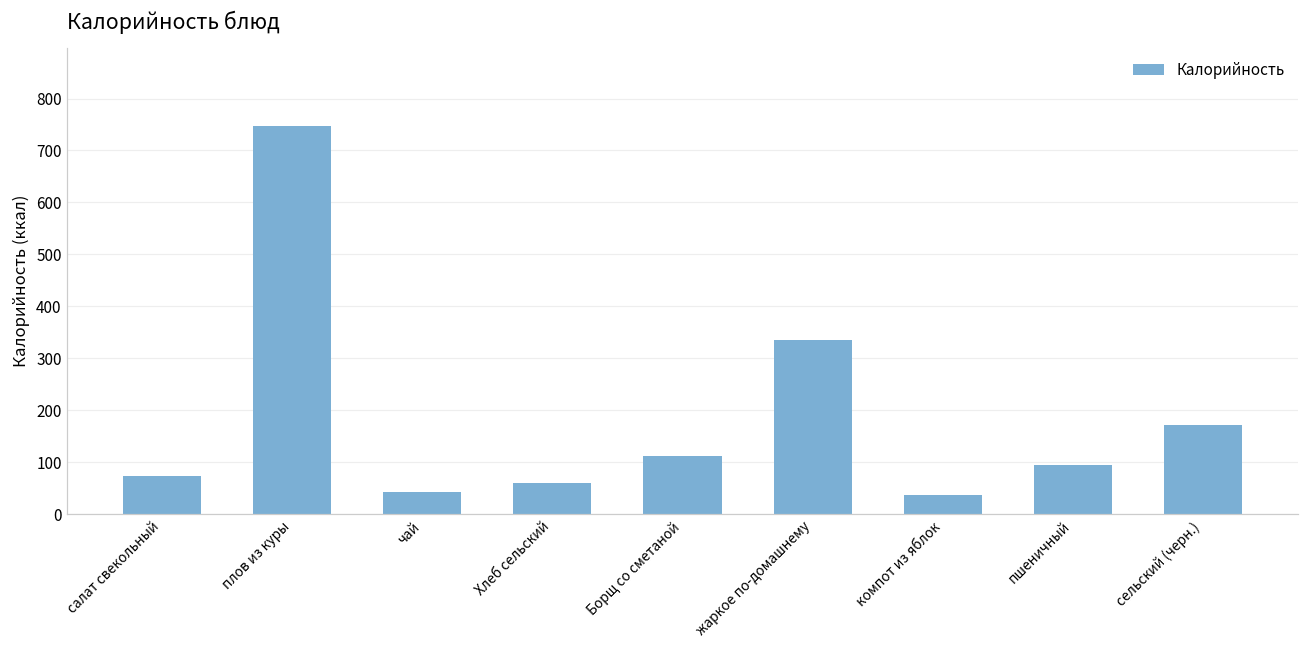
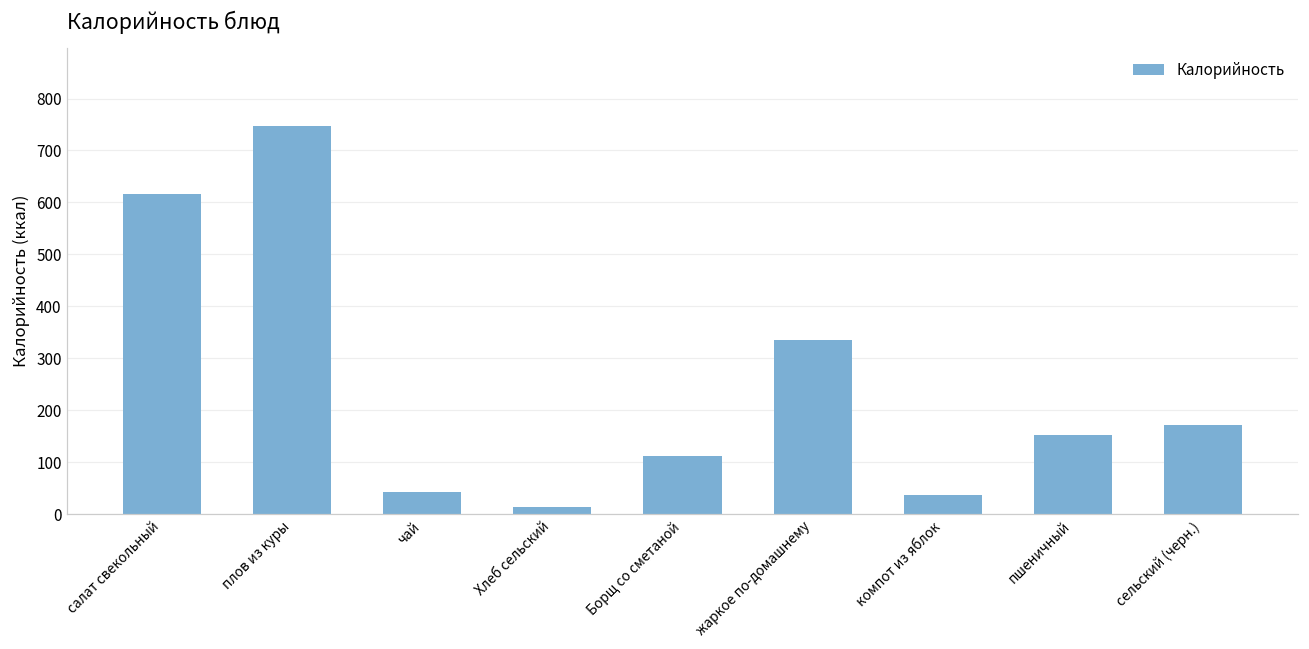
  {
-   "салат свекольный": 70,
+   "салат свекольный": 620,
    "плов из куры": 750,
    "чай": 40,
-   "Хлеб сельский": 60,
+   "Хлеб сельский": 20,
    "Борщ со сметаной": 110,
    "жаркое по-домашнему": 340,
    "компот из яблок": 40,
-   "пшеничный": 90,
+   "пшеничный": 150,
    "сельский (черн.)": 170
  }
